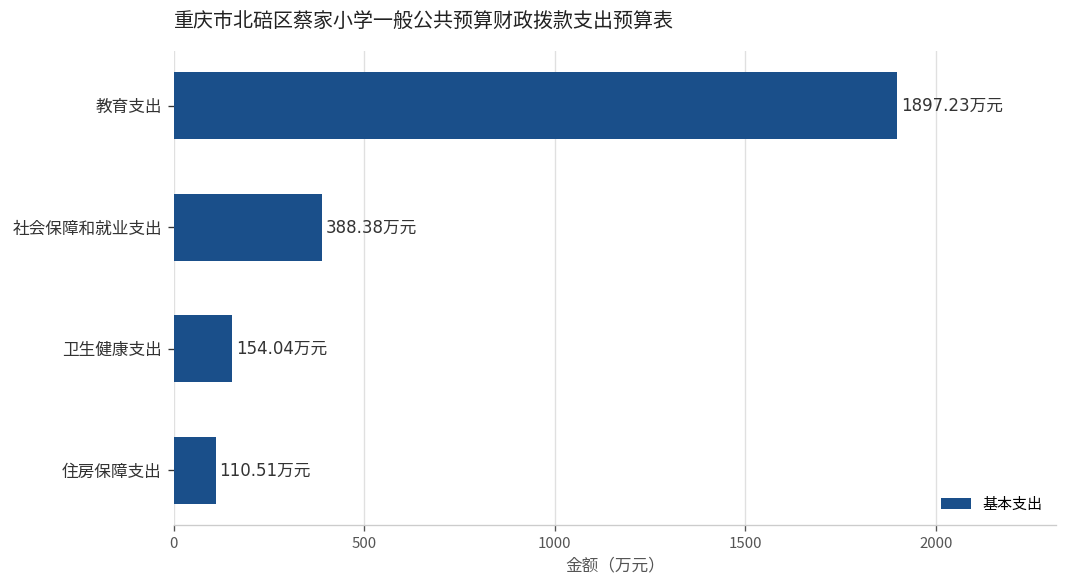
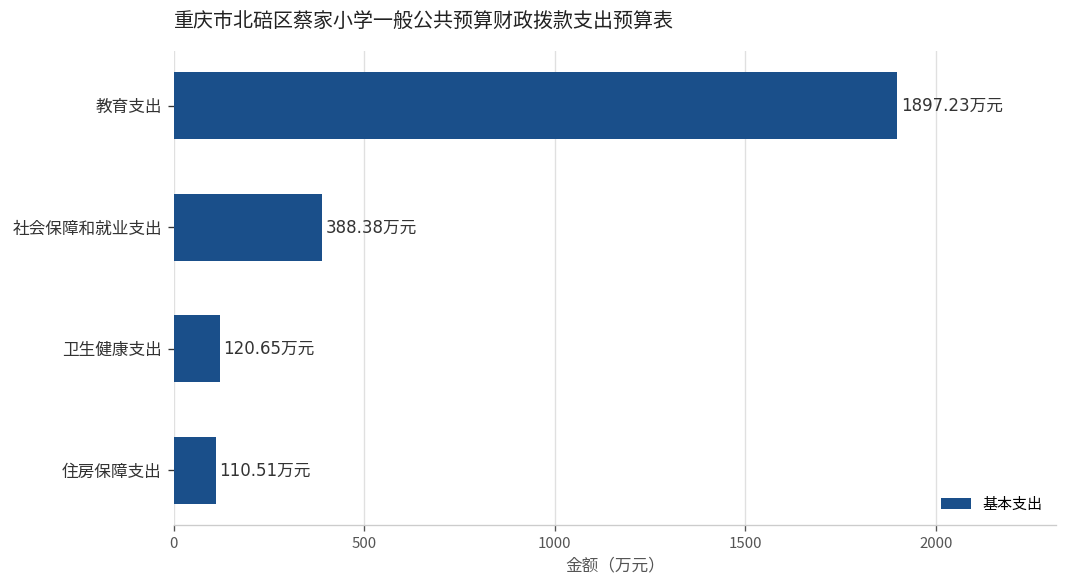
  {
    "教育支出": 1897.23,
    "社会保障和就业支出": 388.38,
-   "卫生健康支出": 154.04,
+   "卫生健康支出": 120.65,
    "住房保障支出": 110.51
  }
